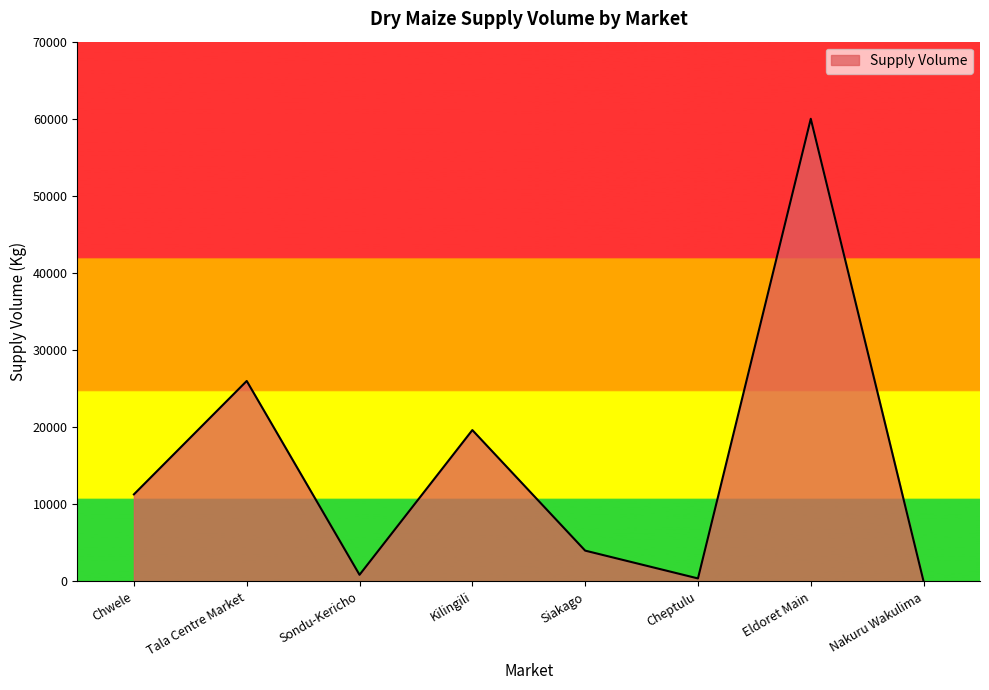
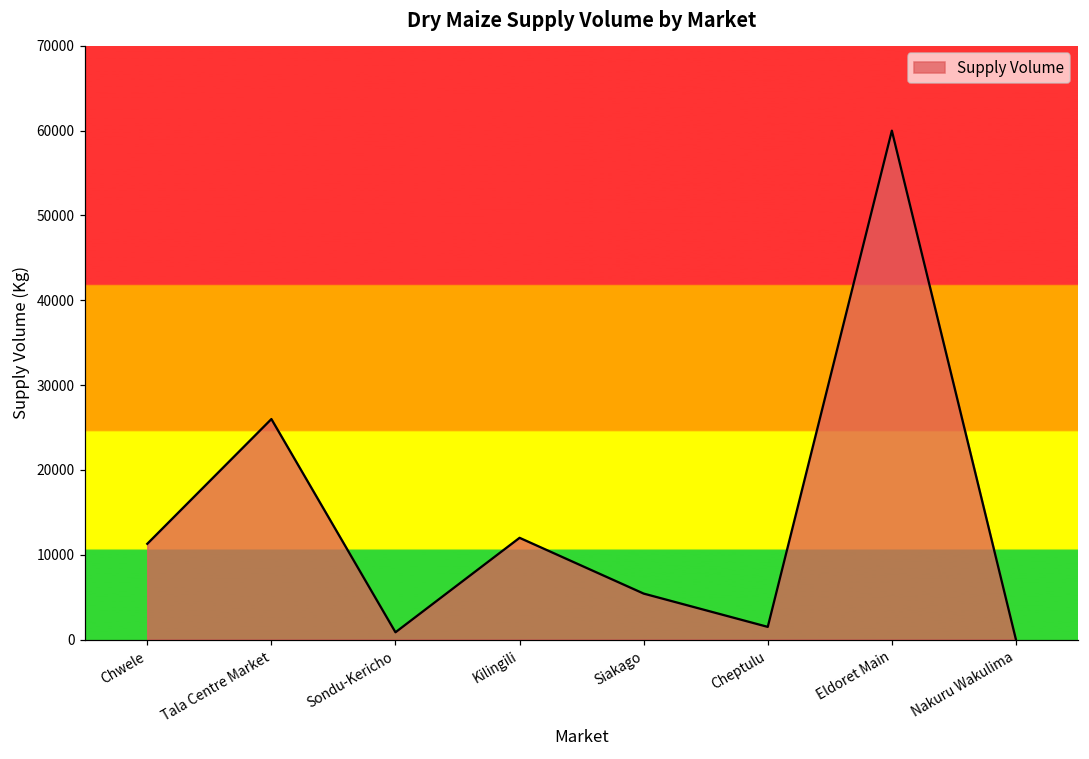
  {
    "Chwele": 11000,
    "Tala Centre Market": 26000,
    "Sondu-Kericho": 1000,
-   "Kilingili": 20000,
-   "Siakago": 4000,
-   "Cheptulu": 0,
+   "Kilingili": 12000,
+   "Siakago": 5000,
+   "Cheptulu": 2000,
    "Eldoret Main": 60000,
    "Nakuru Wakulima": 0
  }
